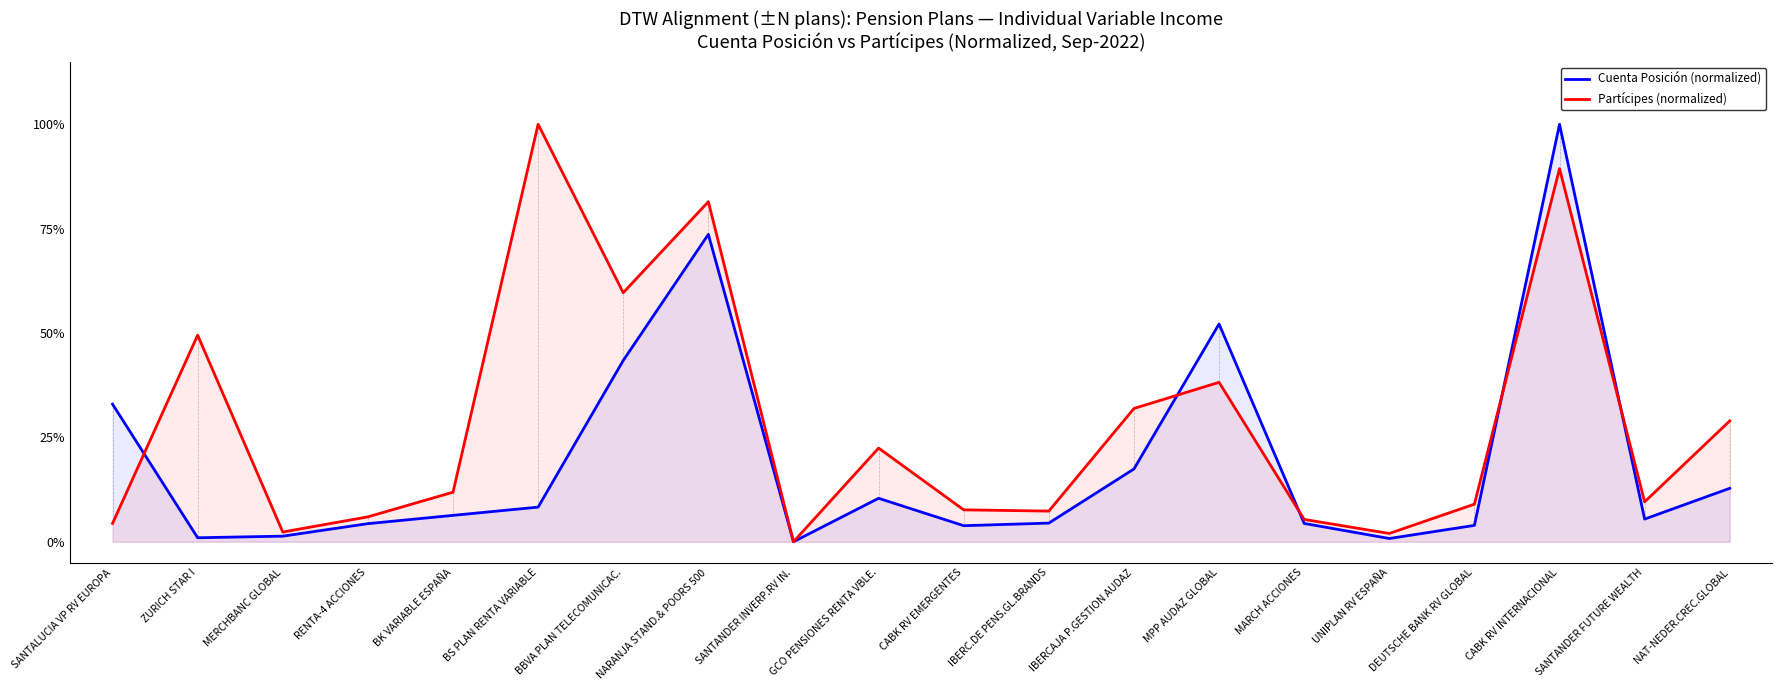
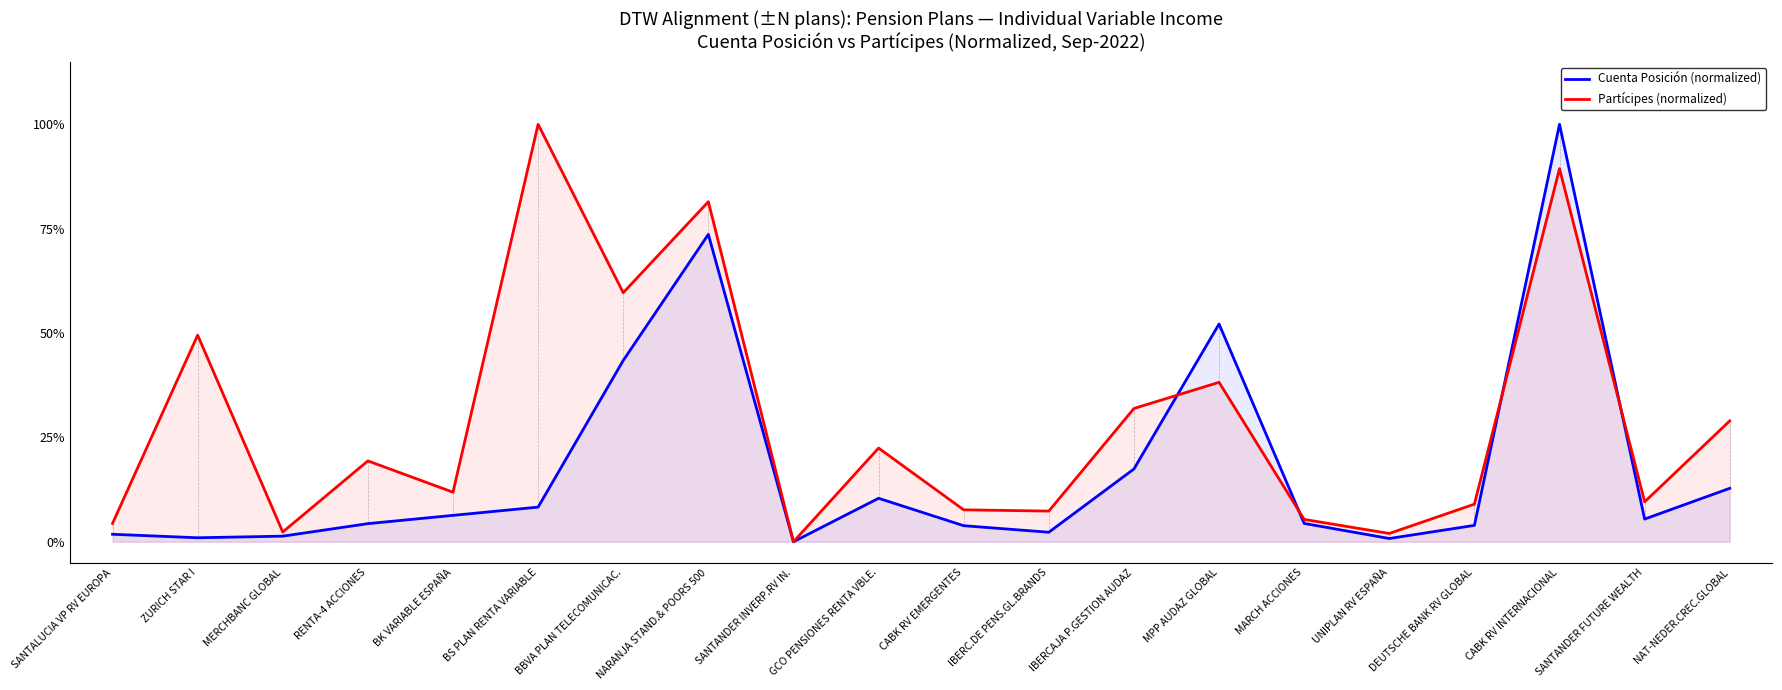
  {
    "Cuenta Posición (normalized)": {
-     "SANTALUCIA VP RV EUROPA": "33%",
-     "IBERC.DE PENS.GL.BRANDS": "4%"
+     "SANTALUCIA VP RV EUROPA": "2%",
+     "IBERC.DE PENS.GL.BRANDS": "2%"
    },
    "Partícipes (normalized)": {
-     "RENTA-4 ACCIONES": "6%"
+     "RENTA-4 ACCIONES": "19%"
    }
  }
